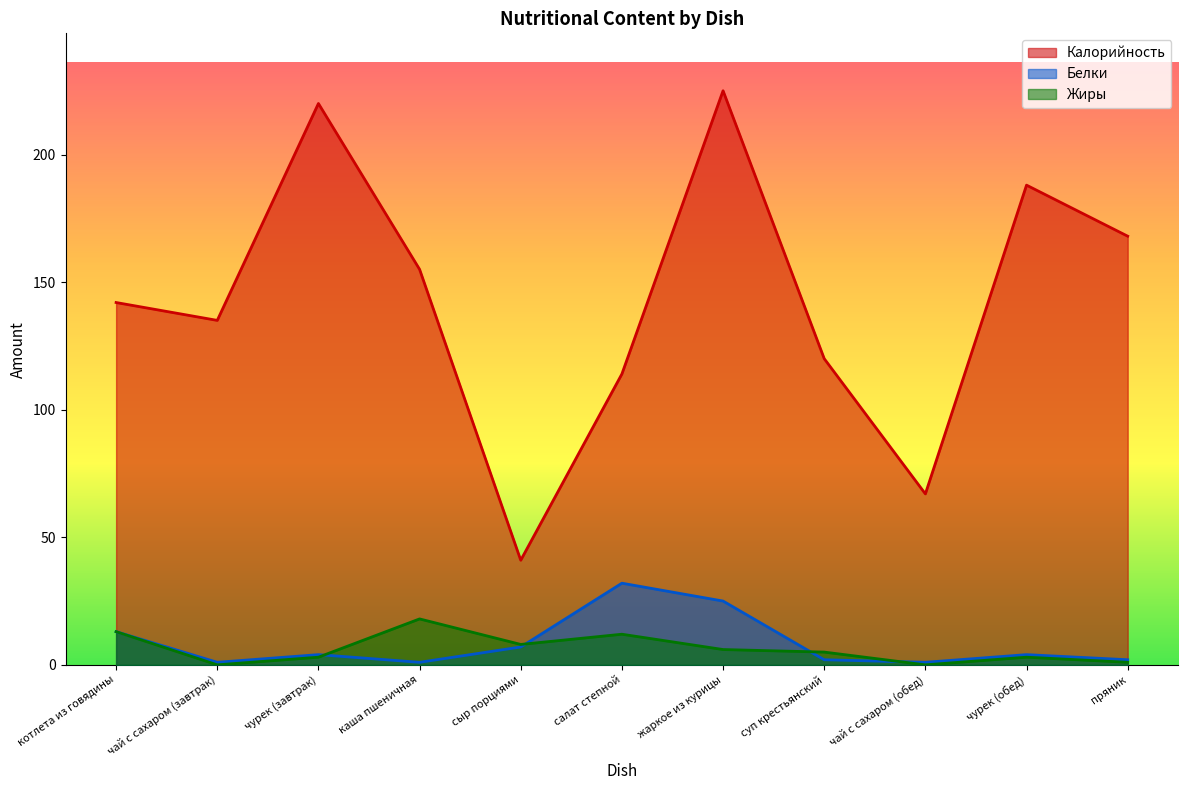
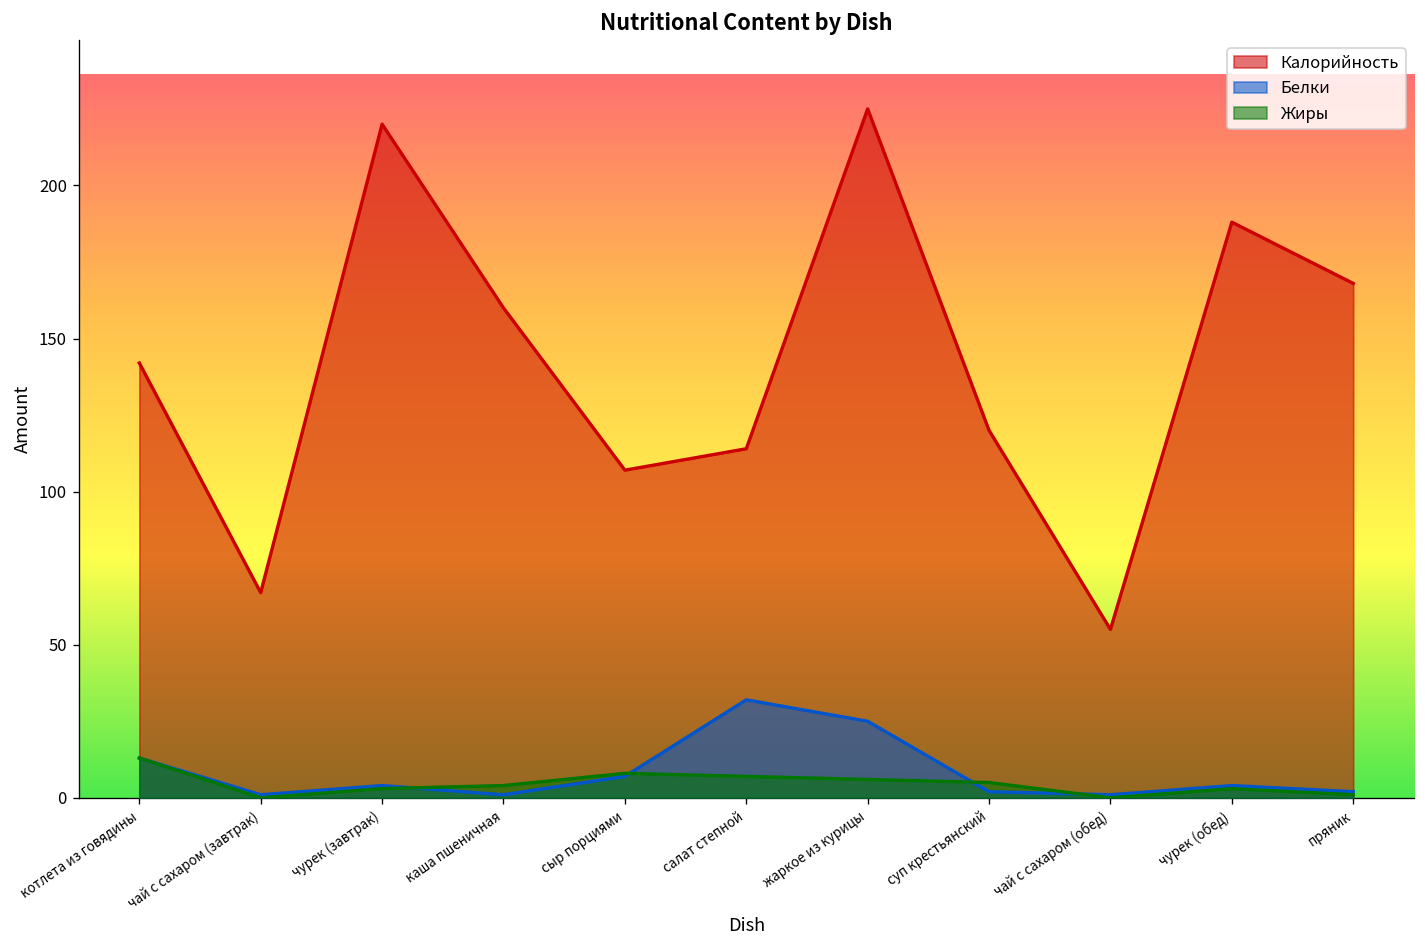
  {
    "Калорийность": {
      "котлета из говядины": 142,
-     "чай с сахаром (завтрак)": 135,
+     "чай с сахаром (завтрак)": 67,
      "чурек (завтрак)": 220,
-     "каша пшеничная": 155,
-     "сыр порциями": 41,
+     "каша пшеничная": 160,
+     "сыр порциями": 107,
      "салат степной": 114,
      "жаркое из курицы": 225,
      "суп крестьянский": 120,
-     "чай с сахаром (обед)": 67,
+     "чай с сахаром (обед)": 55,
      "чурек (обед)": 188,
      "пряник": 168
    },
    "Белки": {
      "чурек (завтрак)": 4,
      "каша пшеничная": 1,
      "сыр порциями": 7,
      "салат степной": 32,
      "жаркое из курицы": 25,
      "суп крестьянский": 2,
      "чурек (обед)": 4,
      "пряник": 2
    },
    "Жиры": {
      "чурек (завтрак)": 3,
-     "каша пшеничная": 18,
+     "каша пшеничная": 4,
      "сыр порциями": 8,
-     "салат степной": 12,
+     "салат степной": 7,
      "жаркое из курицы": 6,
      "суп крестьянский": 5,
      "чурек (обед)": 3,
      "пряник": 1
    }
  }
